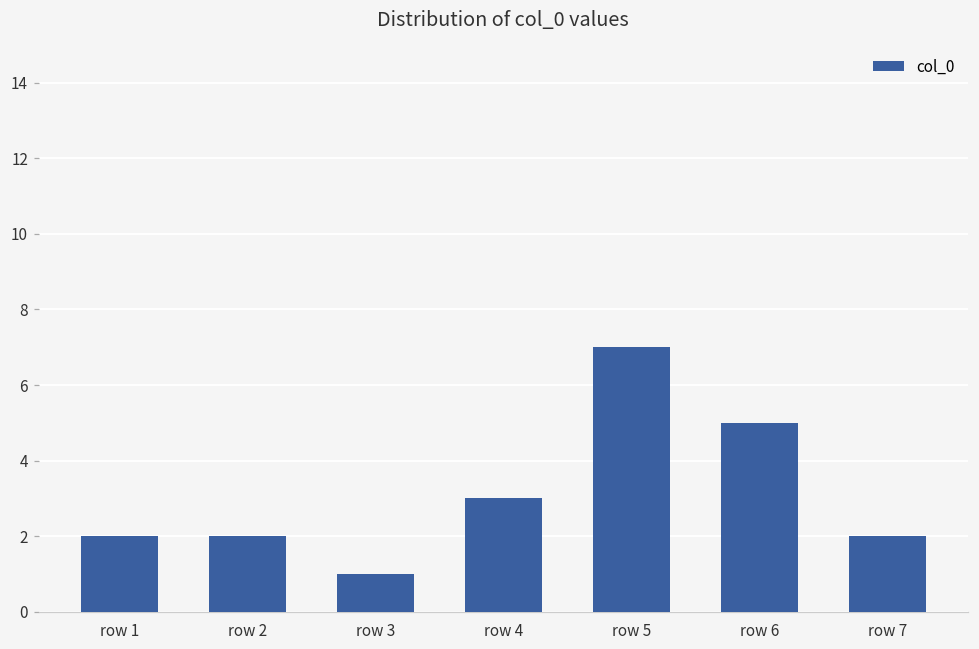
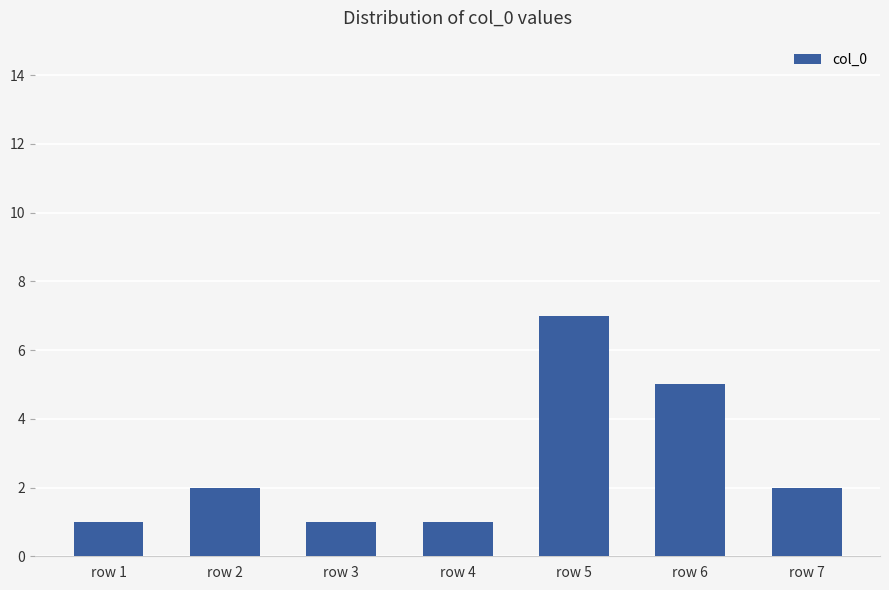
  {
-   "row 1": 2,
+   "row 1": 1,
    "row 2": 2,
    "row 3": 1,
-   "row 4": 3,
+   "row 4": 1,
    "row 5": 7,
    "row 6": 5,
    "row 7": 2
  }
